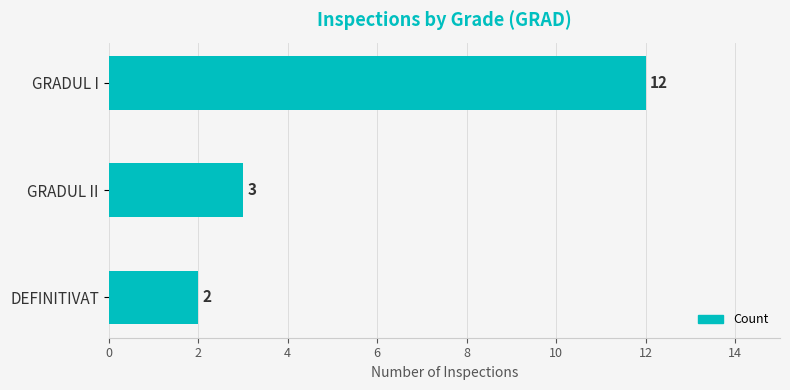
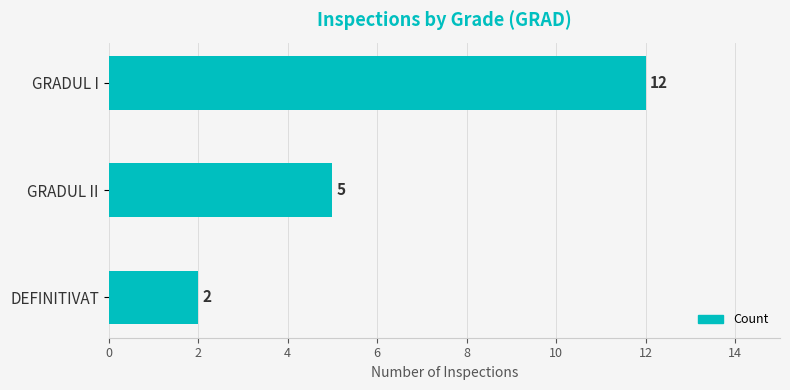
  {
    "GRADUL I": 12,
-   "GRADUL II": 3,
+   "GRADUL II": 5,
    "DEFINITIVAT": 2
  }
